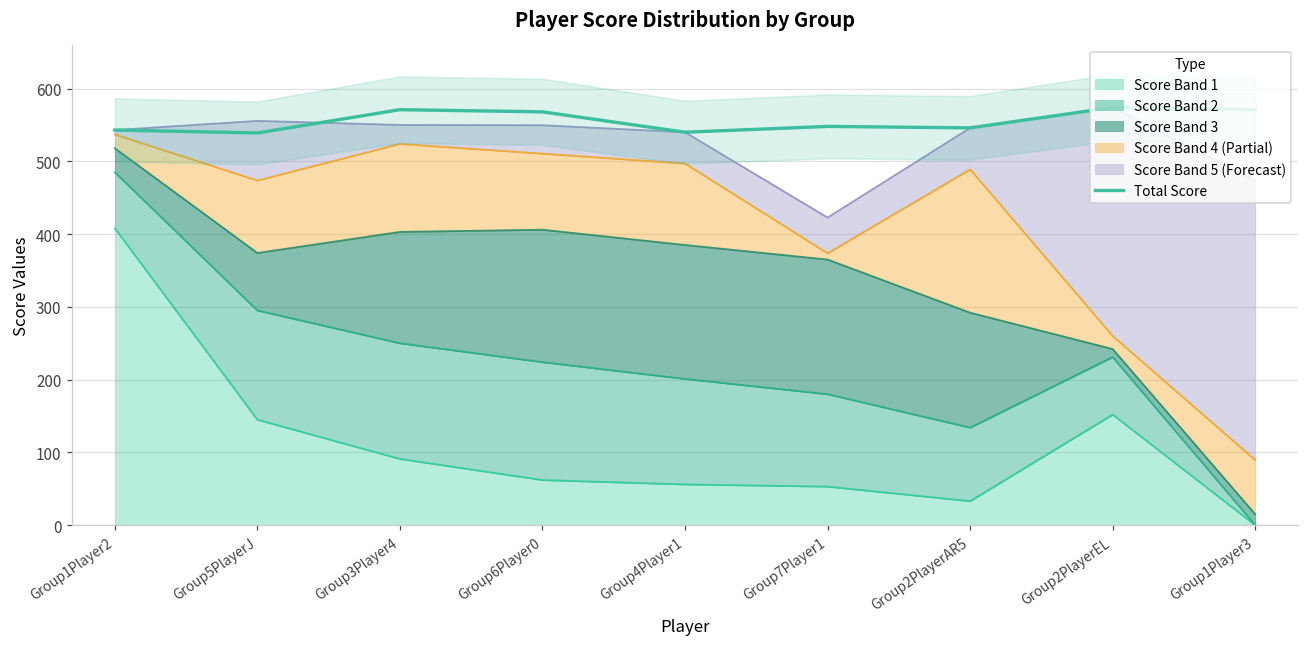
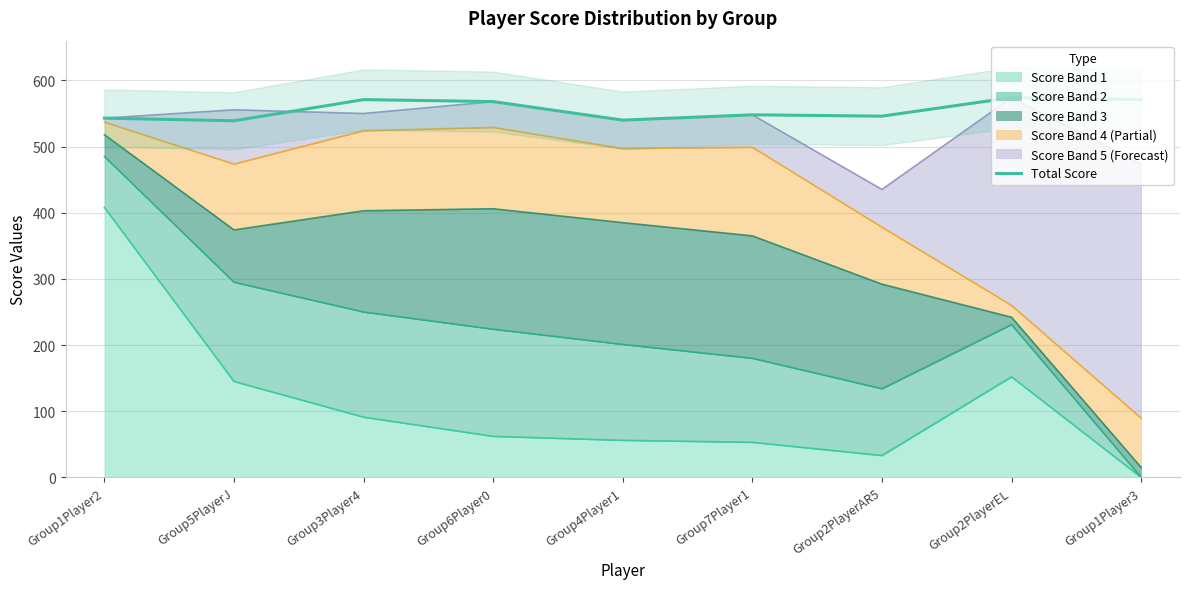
  {
    "Score Band 4 (Partial)": {
      "Group1Player2": 20,
      "Group5PlayerJ": 100,
      "Group3Player4": 120,
-     "Group6Player0": 100,
+     "Group6Player0": 120,
      "Group4Player1": 110,
-     "Group7Player1": 10,
-     "Group2PlayerAR5": 200,
+     "Group7Player1": 130,
+     "Group2PlayerAR5": 90,
      "Group2PlayerEL": 20,
      "Group1Player3": 70
    }
  }
